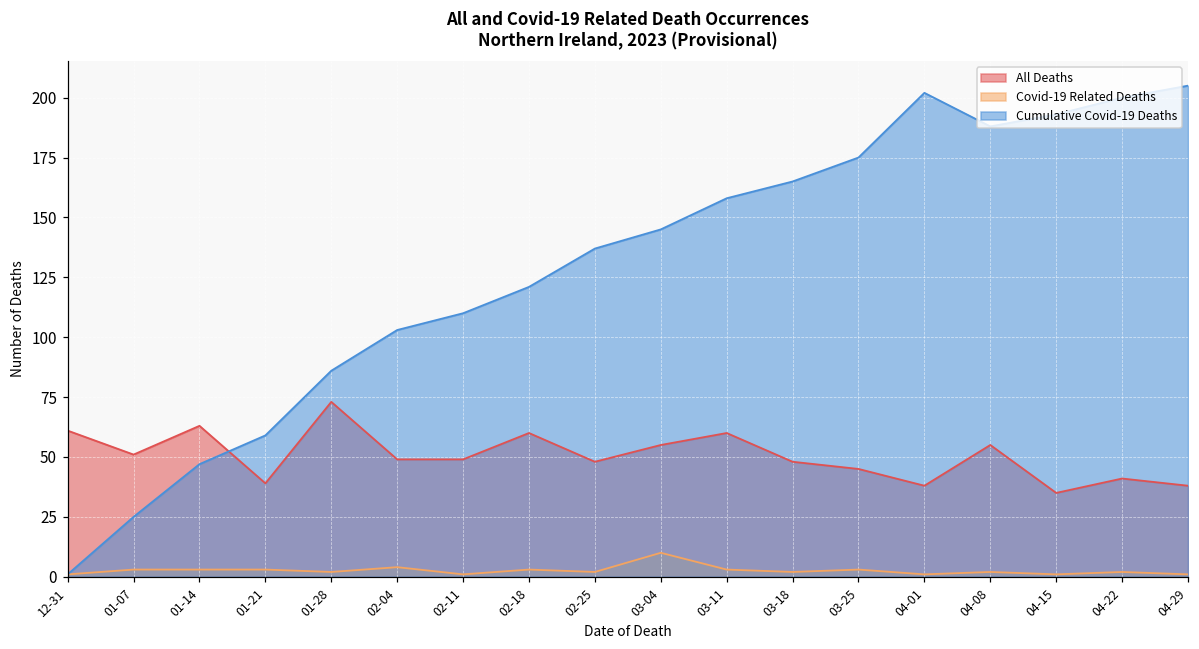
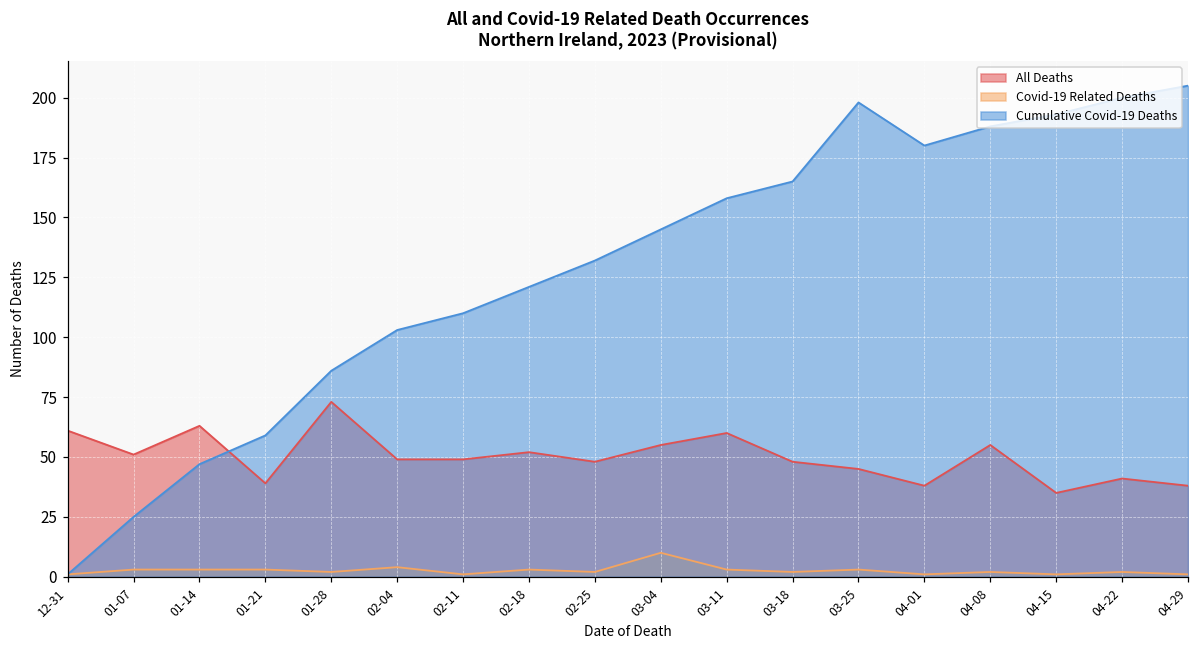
  {
    "All Deaths": {
      "12-31": 61,
      "01-07": 51,
      "01-14": 63,
      "01-21": 39,
      "01-28": 73,
      "02-04": 49,
      "02-11": 49,
-     "02-18": 60,
+     "02-18": 52,
      "02-25": 48,
      "03-04": 55,
      "03-11": 60,
      "03-18": 48,
      "03-25": 45,
      "04-01": 38,
      "04-08": 55,
      "04-15": 35,
      "04-22": 41,
      "04-29": 38
    },
    "Covid-19 Related Deaths": {
      "01-07": 3,
      "01-14": 3,
      "01-21": 3,
      "01-28": 2,
      "02-04": 4,
      "02-11": 1,
      "02-18": 3,
      "02-25": 2,
      "03-04": 10,
      "03-11": 3,
      "03-18": 2,
      "03-25": 3,
      "04-01": 1,
      "04-08": 2,
      "04-15": 1,
      "04-22": 2,
      "04-29": 1
    },
    "Cumulative Covid-19 Deaths": {
      "01-07": 25,
      "01-14": 47,
      "01-21": 59,
      "01-28": 86,
      "02-04": 103,
      "02-11": 110,
      "02-18": 121,
-     "02-25": 137,
+     "02-25": 132,
      "03-04": 145,
      "03-11": 158,
      "03-18": 165,
-     "03-25": 175,
-     "04-01": 202,
+     "03-25": 198,
+     "04-01": 180,
      "04-08": 188,
      "04-29": 205
    }
  }
